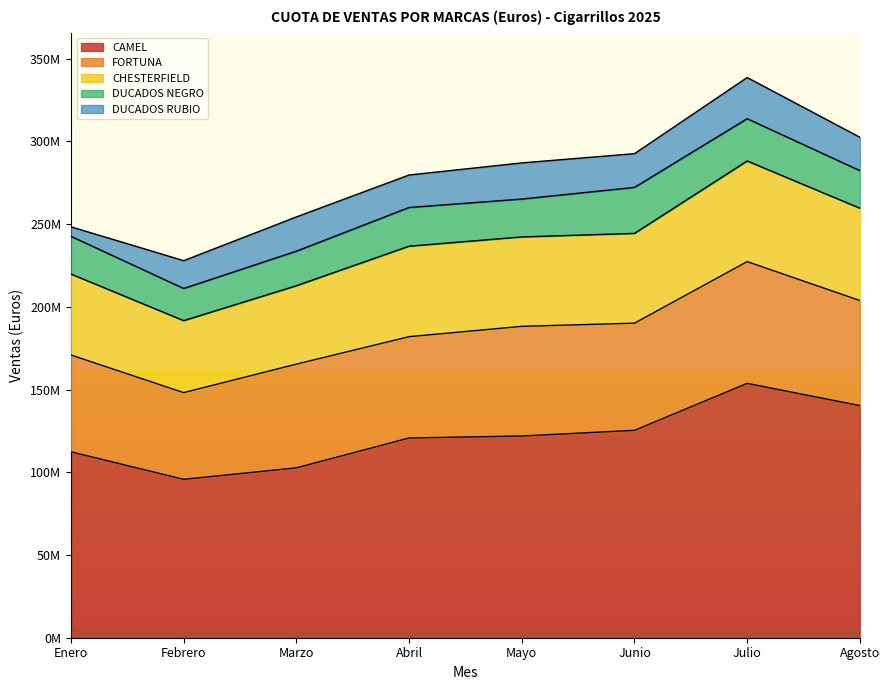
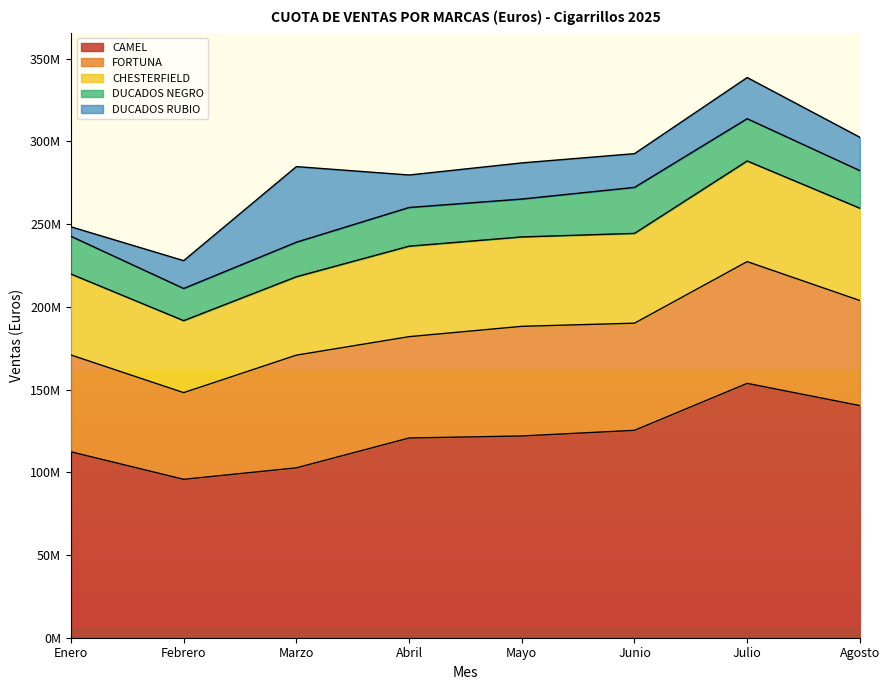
  {
    "CAMEL": {
      "Enero": 112000000,
      "Febrero": 96000000,
      "Marzo": 103000000,
      "Abril": 121000000,
      "Mayo": 122000000,
      "Junio": 125000000,
      "Julio": 154000000,
      "Agosto": 140000000
    },
    "FORTUNA": {
      "Enero": 59000000,
      "Febrero": 52000000,
-     "Marzo": 63000000,
+     "Marzo": 68000000,
      "Abril": 61000000,
      "Mayo": 66000000,
      "Junio": 65000000,
      "Julio": 74000000,
      "Agosto": 64000000
    },
    "CHESTERFIELD": {
      "Enero": 49000000,
      "Febrero": 44000000,
      "Marzo": 47000000,
      "Abril": 55000000,
      "Mayo": 54000000,
      "Junio": 54000000,
      "Julio": 61000000,
      "Agosto": 56000000
    },
    "DUCADOS NEGRO": {
      "Enero": 23000000,
      "Febrero": 19000000,
      "Marzo": 21000000,
      "Abril": 23000000,
      "Mayo": 23000000,
      "Junio": 28000000,
      "Julio": 26000000,
      "Agosto": 23000000
    },
    "DUCADOS RUBIO": {
      "Enero": 6000000,
      "Febrero": 17000000,
-     "Marzo": 21000000,
+     "Marzo": 46000000,
      "Abril": 20000000,
      "Mayo": 22000000,
      "Junio": 20000000,
      "Julio": 25000000,
      "Agosto": 20000000
    }
  }
